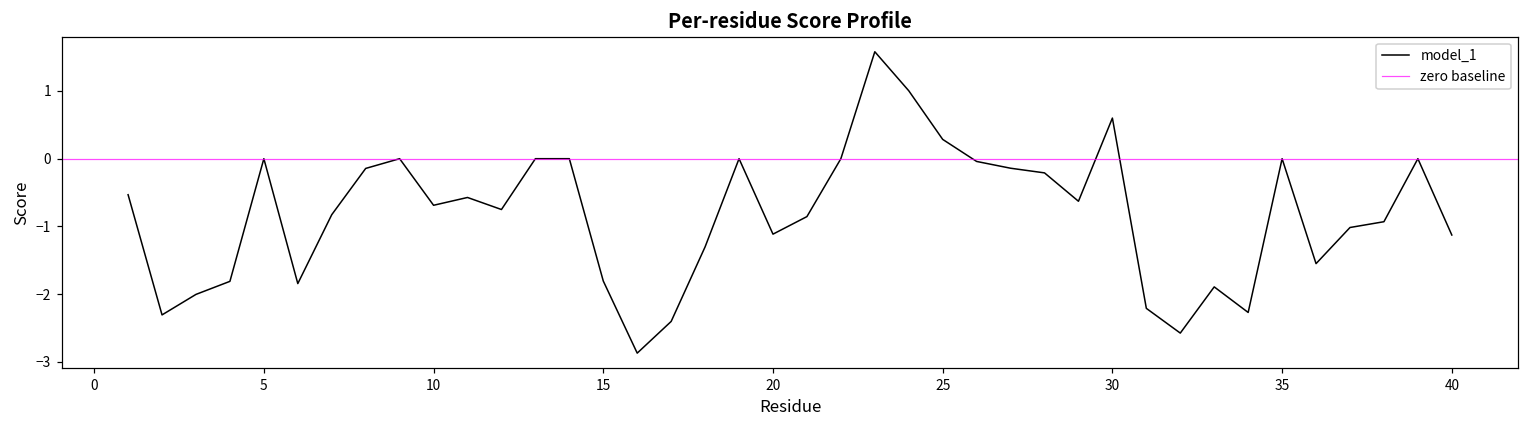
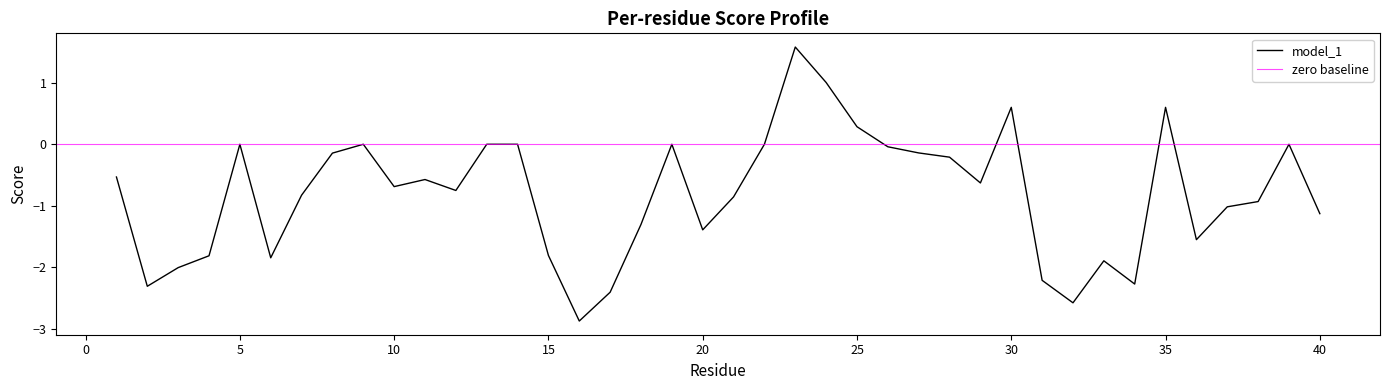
  {
    "5": 0.0,
    "10": -0.7,
    "15": -1.8,
-   "20": -1.1,
+   "20": -1.4,
    "25": 0.3,
    "30": 0.6,
-   "35": 0.0,
+   "35": 0.6,
    "40": -1.1
  }
